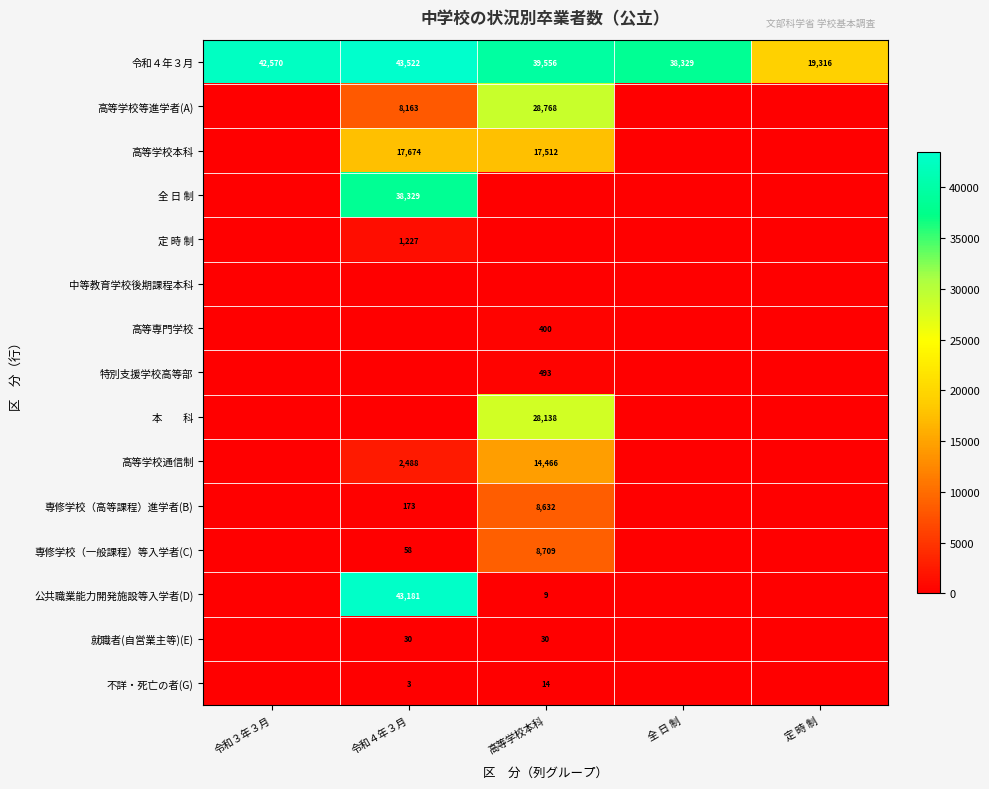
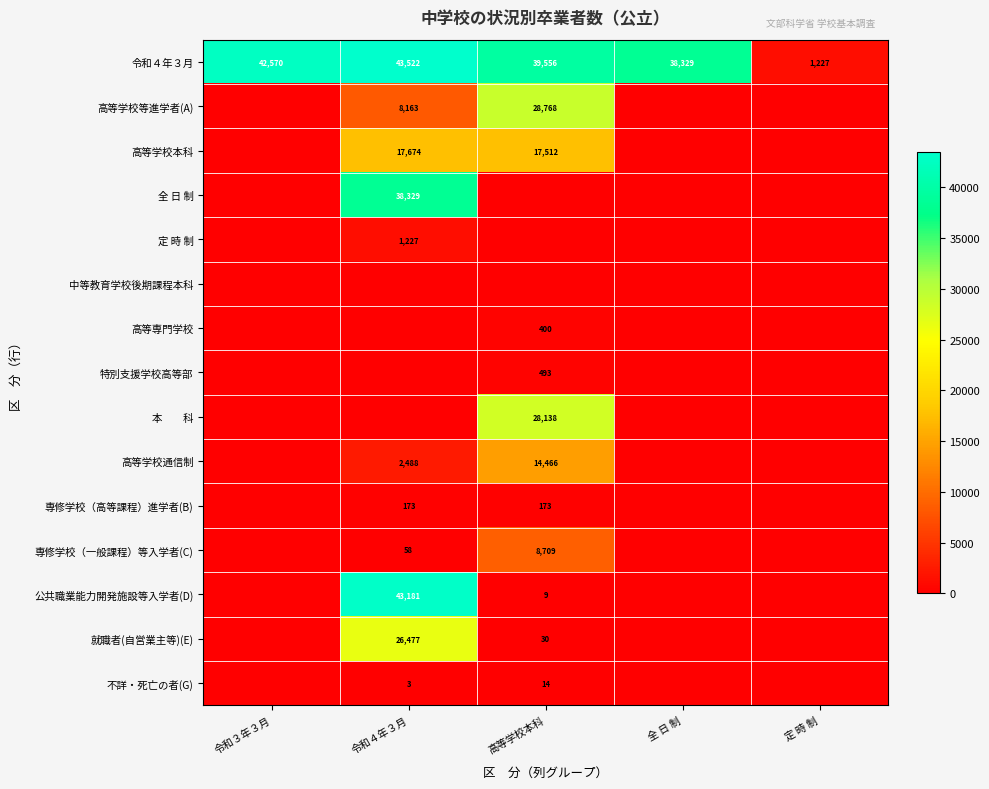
  {
    "令和４年３月": {
      "令和３年３月": "42,570",
      "令和４年３月": "43,522",
      "高等学校本科": "39,556",
      "全 日 制": "38,329",
-     "定 時 制": "19,316"
+     "定 時 制": "1,227"
    },
    "高等学校等進学者(A)": {
      "令和４年３月": "8,163",
      "高等学校本科": "28,768"
    },
    "高等学校本科": {
      "令和４年３月": "17,674",
      "高等学校本科": "17,512"
    },
    "全 日 制": {
      "令和４年３月": "38,329"
    },
    "定 時 制": {
      "令和４年３月": "1,227"
    },
    "高等専門学校": {
      "高等学校本科": "400"
    },
    "特別支援学校高等部": {
      "高等学校本科": "493"
    },
    "本 科": {
      "高等学校本科": "28,138"
    },
    "高等学校通信制": {
      "令和４年３月": "2,488",
      "高等学校本科": "14,466"
    },
    "専修学校（高等課程）進学者(B)": {
      "令和４年３月": "173",
-     "高等学校本科": "8,632"
+     "高等学校本科": "173"
    },
    "専修学校（一般課程）等入学者(C)": {
      "令和４年３月": "58",
      "高等学校本科": "8,709"
    },
    "公共職業能力開発施設等入学者(D)": {
      "令和４年３月": "43,181",
      "高等学校本科": "9"
    },
    "就職者(自営業主等)(E)": {
-     "令和４年３月": "30",
+     "令和４年３月": "26,477",
      "高等学校本科": "30"
    },
    "不詳・死亡の者(G)": {
      "令和４年３月": "3",
      "高等学校本科": "14"
    }
  }
